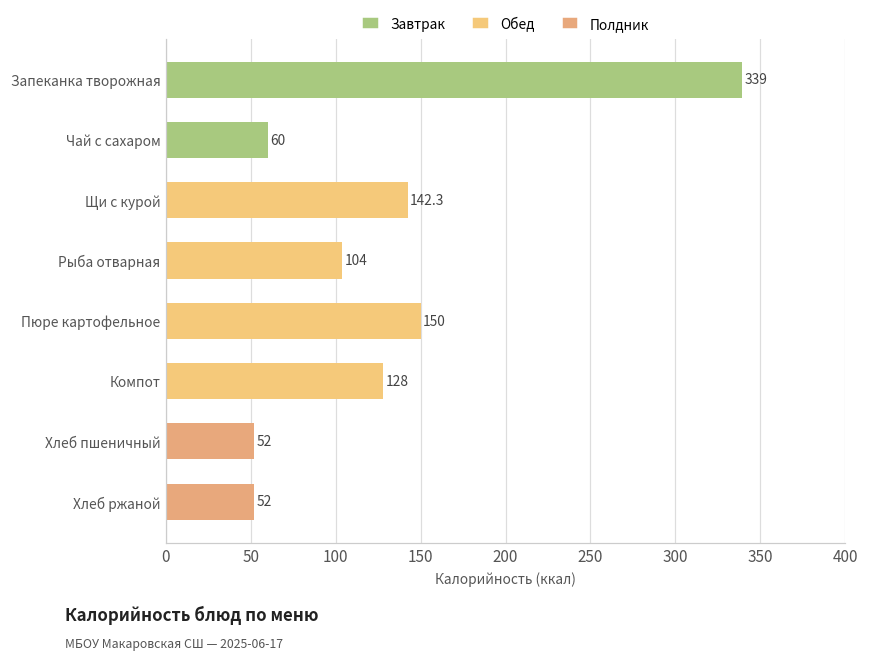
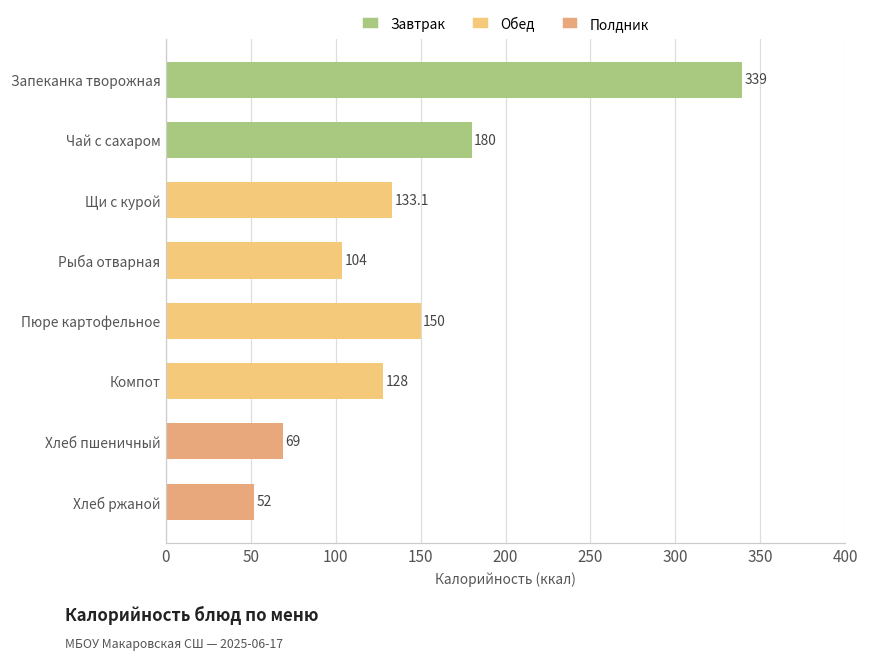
  {
    "Запеканка творожная": 339,
-   "Чай с сахаром": 60,
-   "Щи с курой": 142.3,
+   "Чай с сахаром": 180,
+   "Щи с курой": 133.1,
    "Рыба отварная": 104,
    "Пюре картофельное": 150,
    "Компот": 128,
-   "Хлеб пшеничный": 52,
+   "Хлеб пшеничный": 69,
    "Хлеб ржаной": 52
  }
